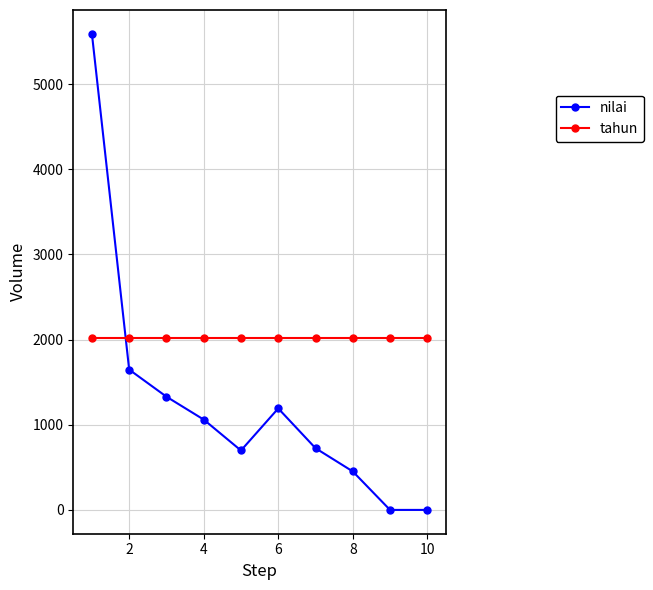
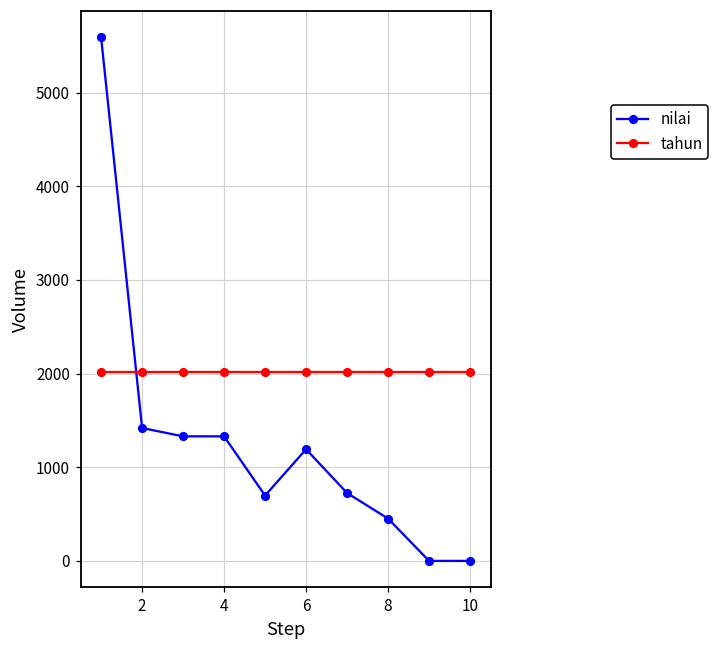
  {
    "nilai": {
-     "2": 1600,
-     "4": 1100,
+     "2": 1400,
+     "4": 1300,
      "6": 1200,
      "8": 500,
      "10": 0
    },
    "tahun": {
      "2": 2000,
      "4": 2000,
      "6": 2000,
      "8": 2000,
      "10": 2000
    }
  }
